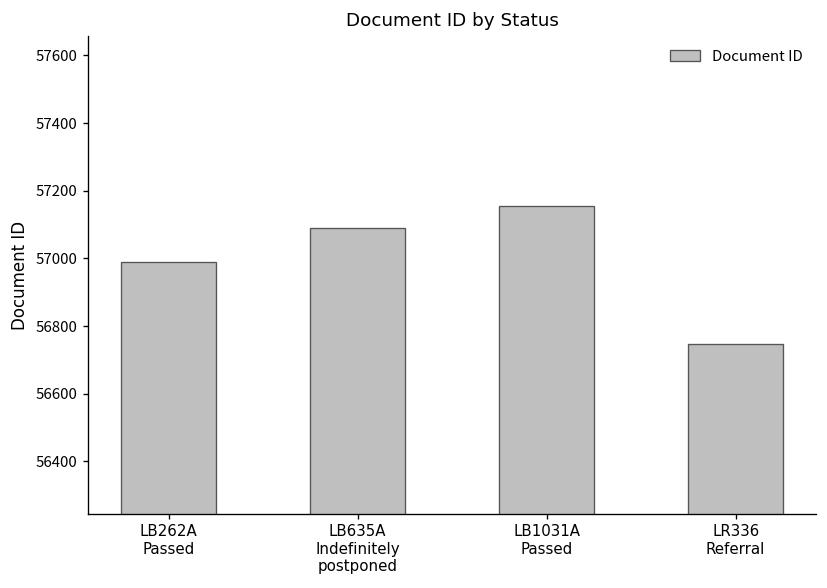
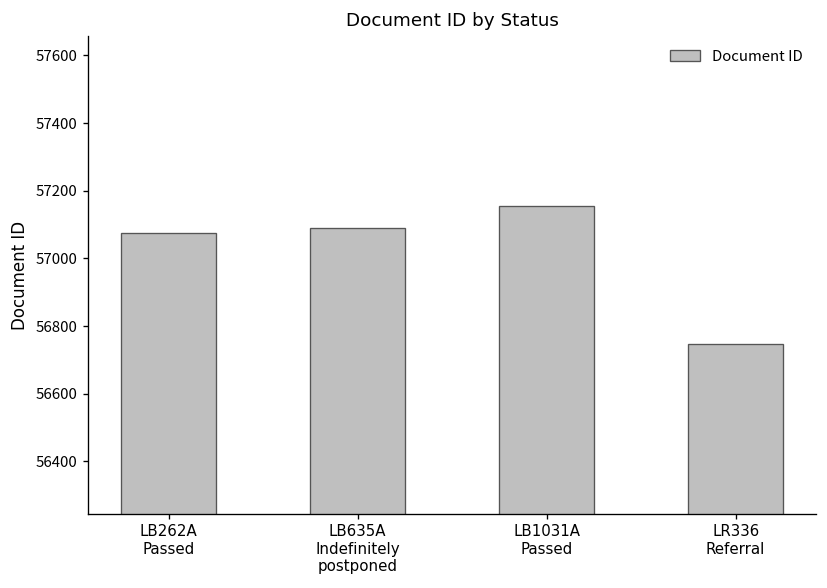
  {
-   "LB262A Passed": 56990,
+   "LB262A Passed": 57080,
    "LB635A Indefinitely postponed": 57090,
    "LB1031A Passed": 57160,
    "LR336 Referral": 56750
  }
